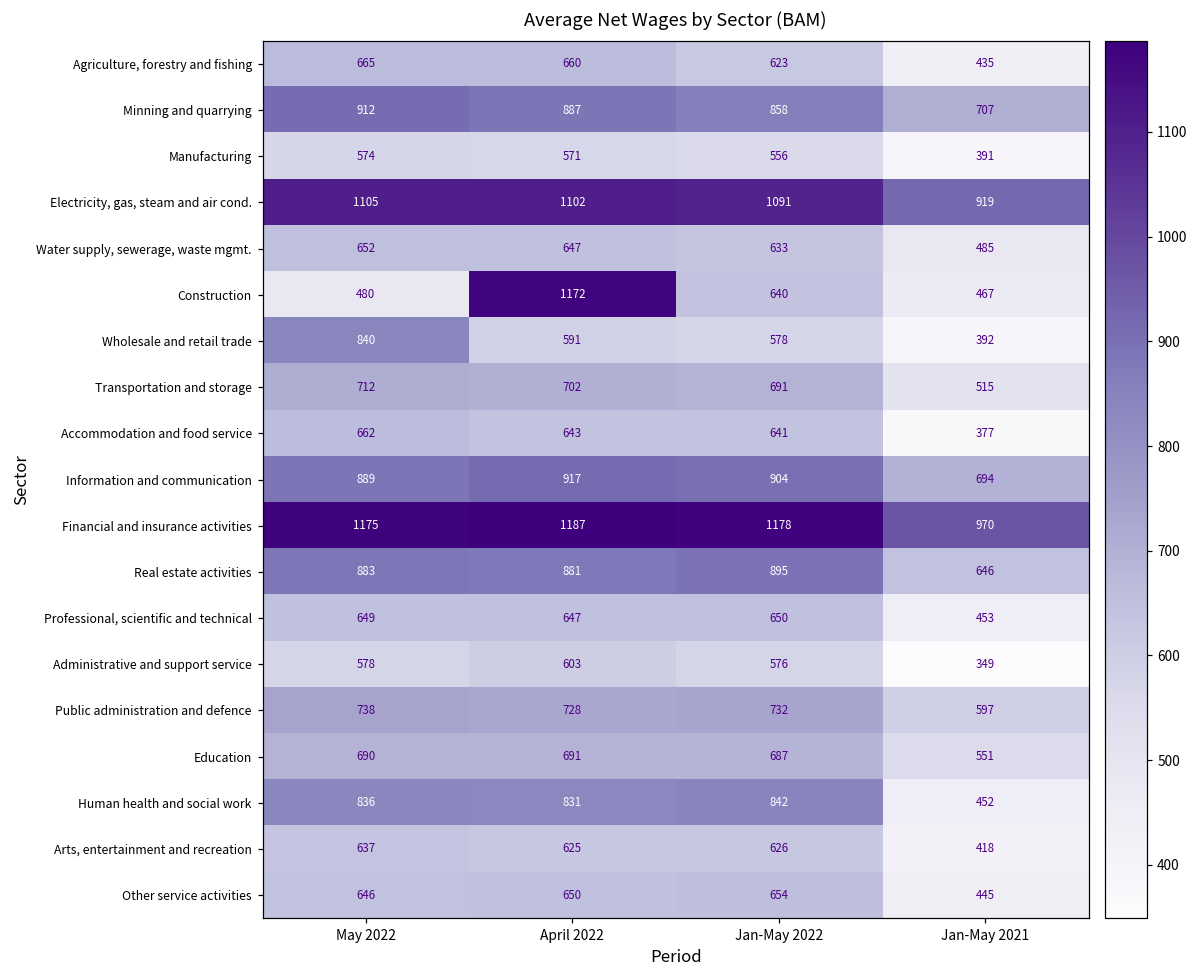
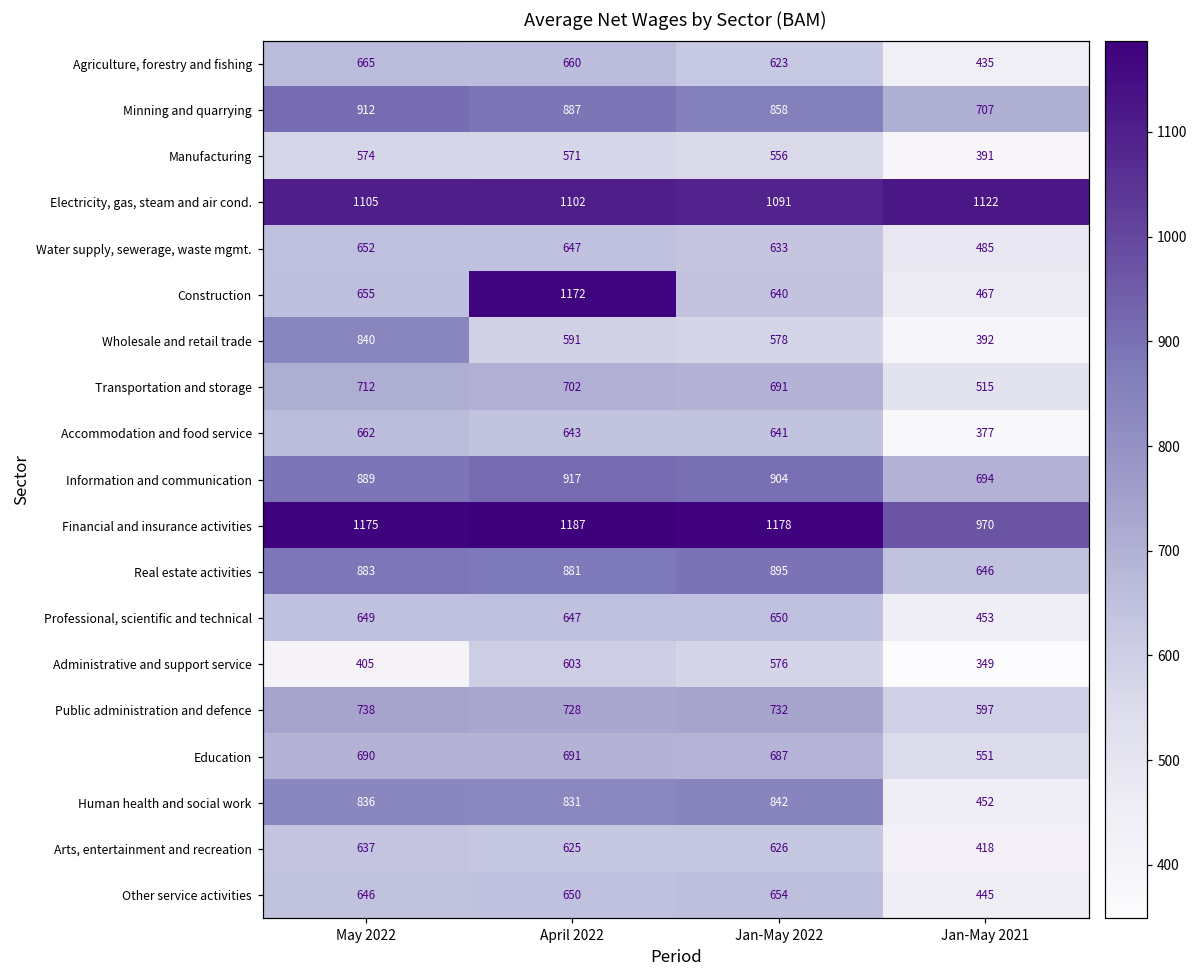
  {
    "Agriculture, forestry and fishing": {
      "May 2022": 665,
      "April 2022": 660,
      "Jan-May 2022": 623,
      "Jan-May 2021": 435
    },
    "Minning and quarrying": {
      "May 2022": 912,
      "April 2022": 887,
      "Jan-May 2022": 858,
      "Jan-May 2021": 707
    },
    "Manufacturing": {
      "May 2022": 574,
      "April 2022": 571,
      "Jan-May 2022": 556,
      "Jan-May 2021": 391
    },
    "Electricity, gas, steam and air cond.": {
      "May 2022": 1105,
      "April 2022": 1102,
      "Jan-May 2022": 1091,
-     "Jan-May 2021": 919
+     "Jan-May 2021": 1122
    },
    "Water supply, sewerage, waste mgmt.": {
      "May 2022": 652,
      "April 2022": 647,
      "Jan-May 2022": 633,
      "Jan-May 2021": 485
    },
    "Construction": {
-     "May 2022": 480,
+     "May 2022": 655,
      "April 2022": 1172,
      "Jan-May 2022": 640,
      "Jan-May 2021": 467
    },
    "Wholesale and retail trade": {
      "May 2022": 840,
      "April 2022": 591,
      "Jan-May 2022": 578,
      "Jan-May 2021": 392
    },
    "Transportation and storage": {
      "May 2022": 712,
      "April 2022": 702,
      "Jan-May 2022": 691,
      "Jan-May 2021": 515
    },
    "Accommodation and food service": {
      "May 2022": 662,
      "April 2022": 643,
      "Jan-May 2022": 641,
      "Jan-May 2021": 377
    },
    "Information and communication": {
      "May 2022": 889,
      "April 2022": 917,
      "Jan-May 2022": 904,
      "Jan-May 2021": 694
    },
    "Financial and insurance activities": {
      "May 2022": 1175,
      "April 2022": 1187,
      "Jan-May 2022": 1178,
      "Jan-May 2021": 970
    },
    "Real estate activities": {
      "May 2022": 883,
      "April 2022": 881,
      "Jan-May 2022": 895,
      "Jan-May 2021": 646
    },
    "Professional, scientific and technical": {
      "May 2022": 649,
      "April 2022": 647,
      "Jan-May 2022": 650,
      "Jan-May 2021": 453
    },
    "Administrative and support service": {
-     "May 2022": 578,
+     "May 2022": 405,
      "April 2022": 603,
      "Jan-May 2022": 576,
      "Jan-May 2021": 349
    },
    "Public administration and defence": {
      "May 2022": 738,
      "April 2022": 728,
      "Jan-May 2022": 732,
      "Jan-May 2021": 597
    },
    "Education": {
      "May 2022": 690,
      "April 2022": 691,
      "Jan-May 2022": 687,
      "Jan-May 2021": 551
    },
    "Human health and social work": {
      "May 2022": 836,
      "April 2022": 831,
      "Jan-May 2022": 842,
      "Jan-May 2021": 452
    },
    "Arts, entertainment and recreation": {
      "May 2022": 637,
      "April 2022": 625,
      "Jan-May 2022": 626,
      "Jan-May 2021": 418
    },
    "Other service activities": {
      "May 2022": 646,
      "April 2022": 650,
      "Jan-May 2022": 654,
      "Jan-May 2021": 445
    }
  }
